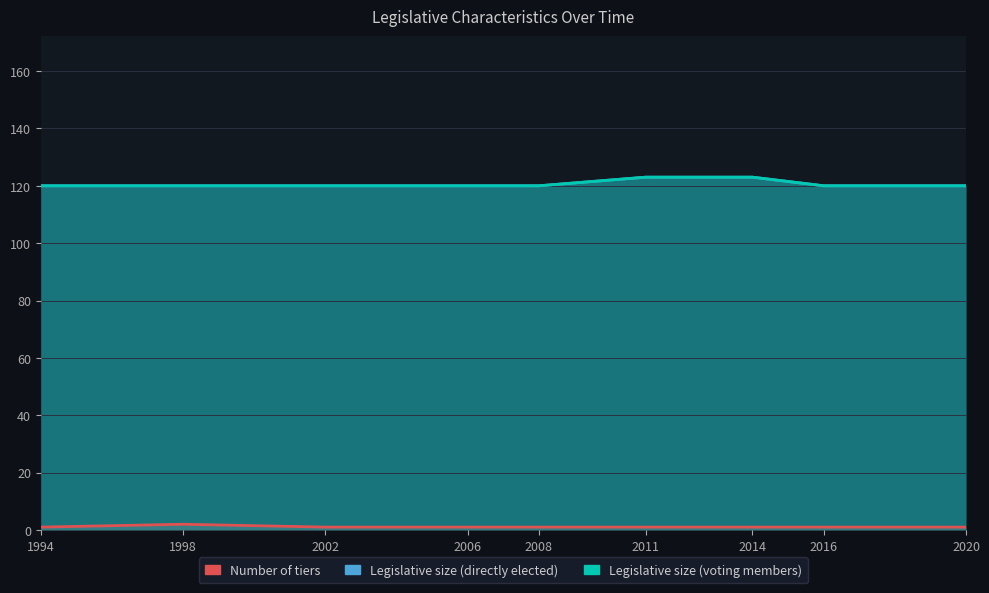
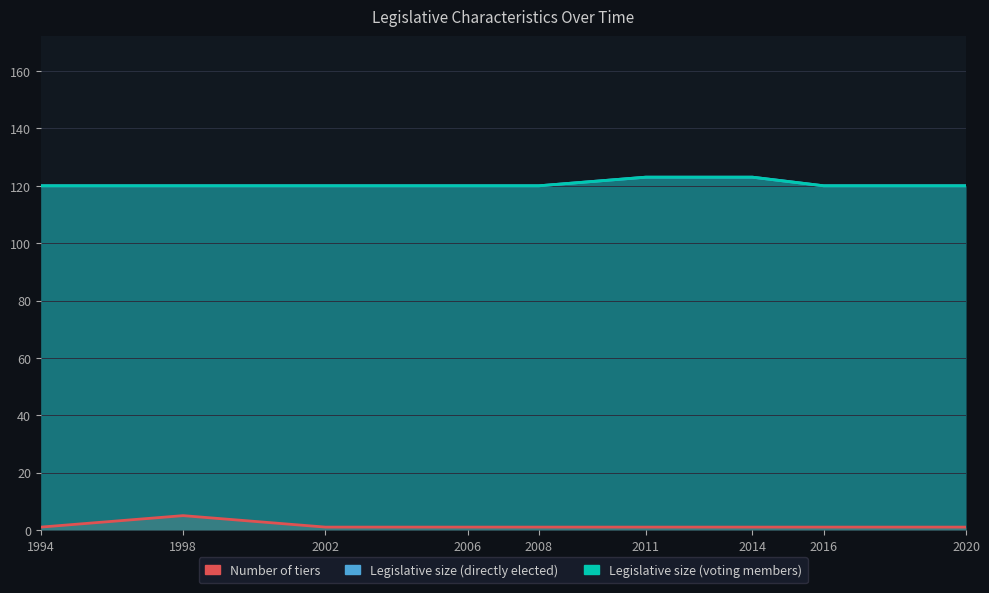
  {
    "Number of tiers": {
      "1994": 1,
-     "1998": 2,
+     "1998": 5,
      "2002": 1,
      "2006": 1,
      "2008": 1,
      "2011": 1,
      "2014": 1,
      "2016": 1,
      "2020": 1
    },
    "Legislative size (voting members)": {
      "1994": 120,
      "1998": 120,
      "2002": 120,
      "2006": 120,
      "2008": 120,
      "2011": 123,
      "2014": 123,
      "2016": 120,
      "2020": 120
    }
  }
